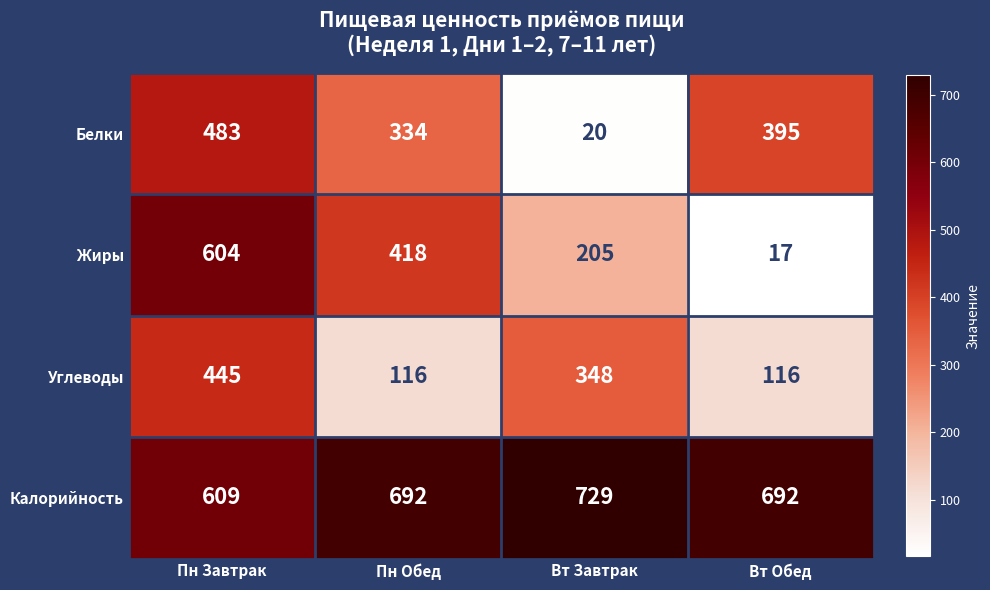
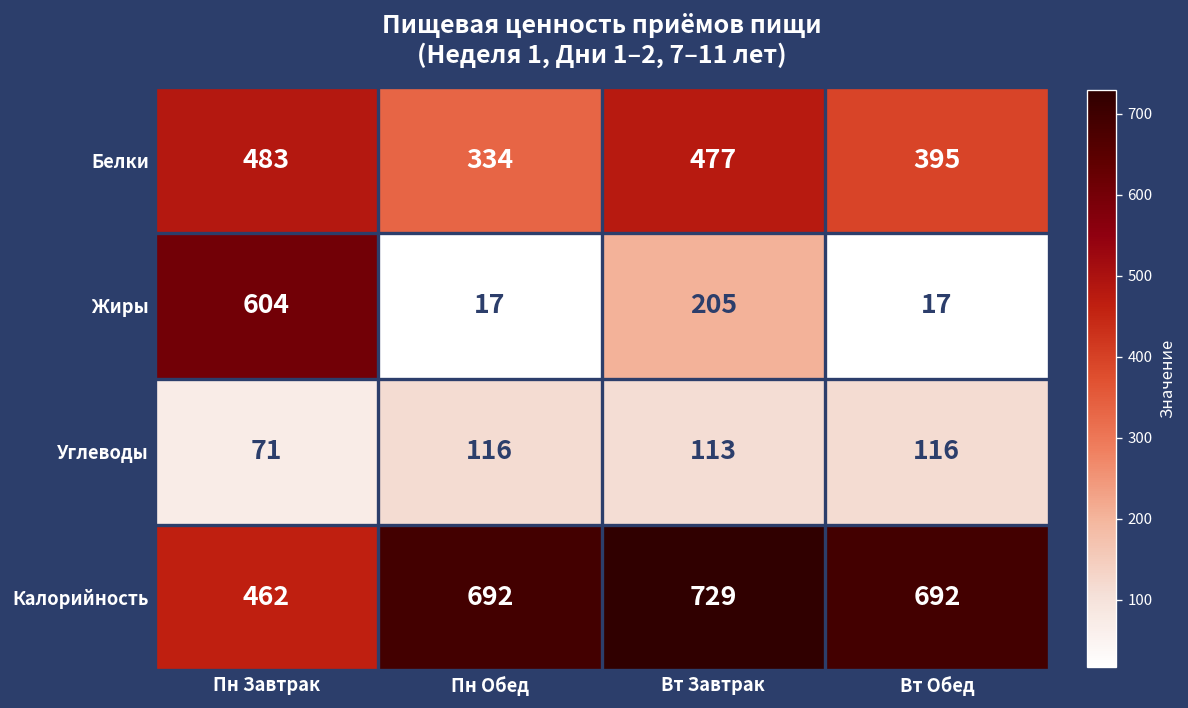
  {
    "Белки": {
      "Пн Завтрак": 483,
      "Пн Обед": 334,
-     "Вт Завтрак": 20,
+     "Вт Завтрак": 477,
      "Вт Обед": 395
    },
    "Жиры": {
      "Пн Завтрак": 604,
-     "Пн Обед": 418,
+     "Пн Обед": 17,
      "Вт Завтрак": 205,
      "Вт Обед": 17
    },
    "Углеводы": {
-     "Пн Завтрак": 445,
+     "Пн Завтрак": 71,
      "Пн Обед": 116,
-     "Вт Завтрак": 348,
+     "Вт Завтрак": 113,
      "Вт Обед": 116
    },
    "Калорийность": {
-     "Пн Завтрак": 609,
+     "Пн Завтрак": 462,
      "Пн Обед": 692,
      "Вт Завтрак": 729,
      "Вт Обед": 692
    }
  }
